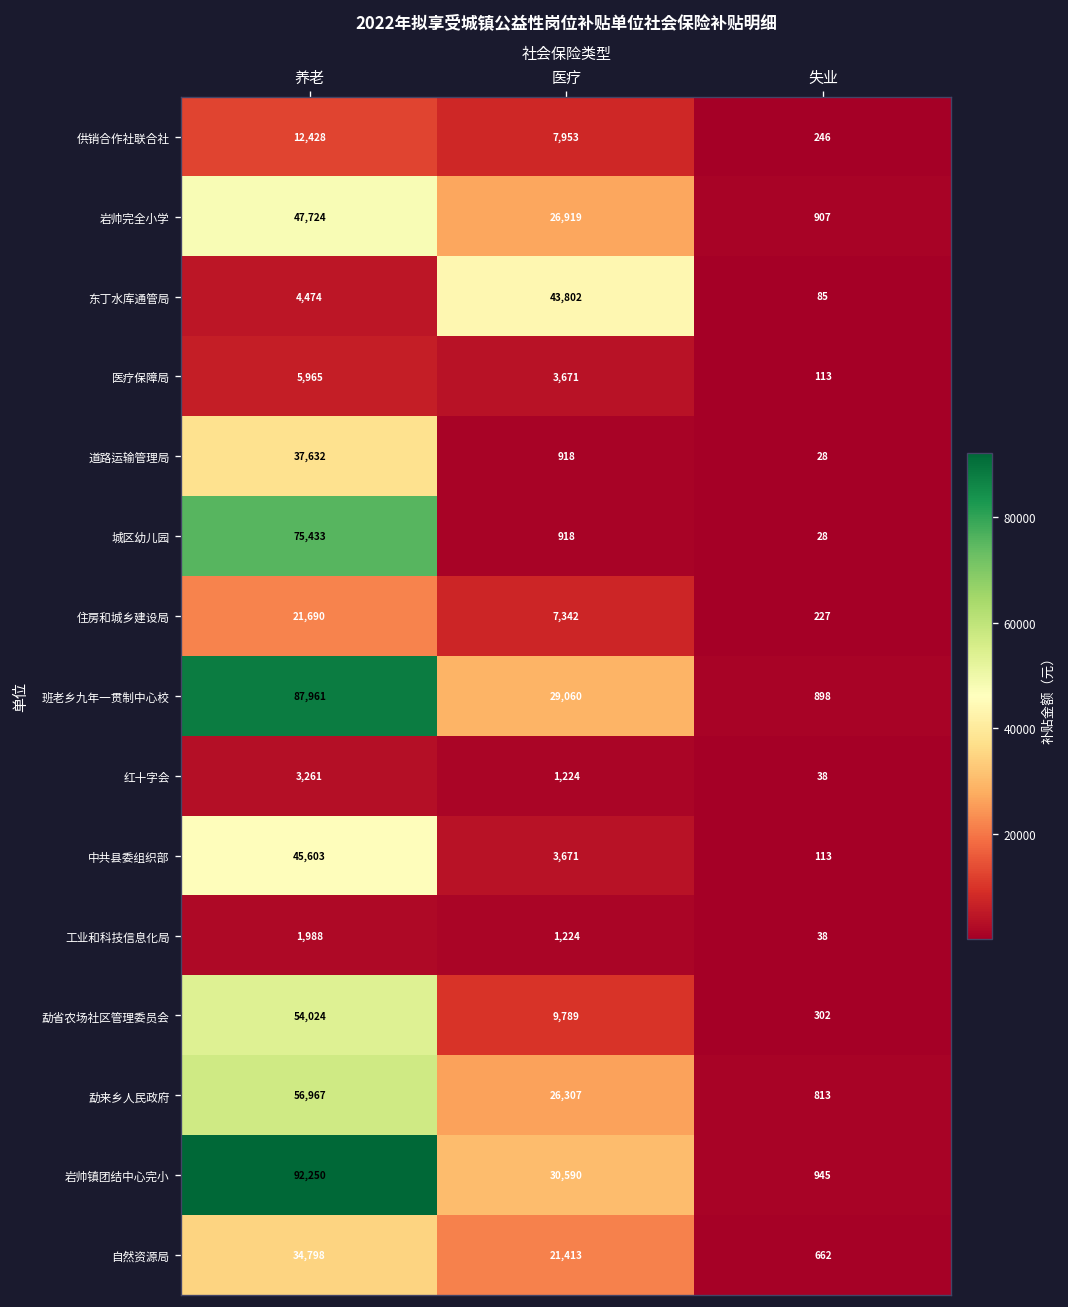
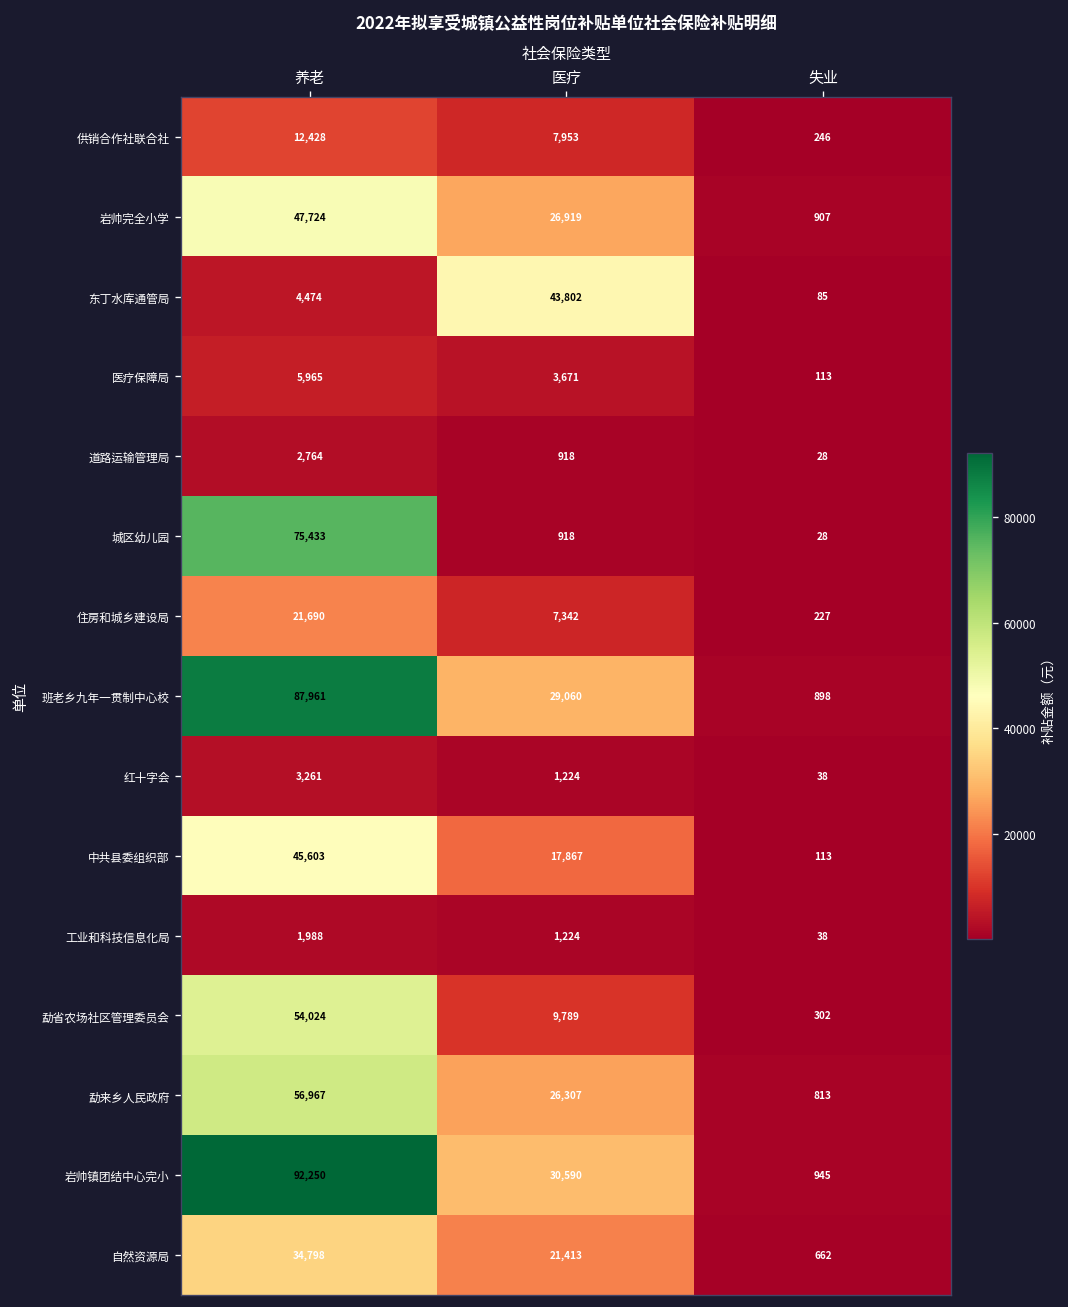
  {
    "供销合作社联合社": {
      "养老": "12,428",
      "医疗": "7,953",
      "失业": "246"
    },
    "岩帅完全小学": {
      "养老": "47,724",
      "医疗": "26,919",
      "失业": "907"
    },
    "东丁水库通管局": {
      "养老": "4,474",
      "医疗": "43,802",
      "失业": "85"
    },
    "医疗保障局": {
      "养老": "5,965",
      "医疗": "3,671",
      "失业": "113"
    },
    "道路运输管理局": {
-     "养老": "37,632",
+     "养老": "2,764",
      "医疗": "918",
      "失业": "28"
    },
    "城区幼儿园": {
      "养老": "75,433",
      "医疗": "918",
      "失业": "28"
    },
    "住房和城乡建设局": {
      "养老": "21,690",
      "医疗": "7,342",
      "失业": "227"
    },
    "班老乡九年一贯制中心校": {
      "养老": "87,961",
      "医疗": "29,060",
      "失业": "898"
    },
    "红十字会": {
      "养老": "3,261",
      "医疗": "1,224",
      "失业": "38"
    },
    "中共县委组织部": {
      "养老": "45,603",
-     "医疗": "3,671",
+     "医疗": "17,867",
      "失业": "113"
    },
    "工业和科技信息化局": {
      "养老": "1,988",
      "医疗": "1,224",
      "失业": "38"
    },
    "勐省农场社区管理委员会": {
      "养老": "54,024",
      "医疗": "9,789",
      "失业": "302"
    },
    "勐来乡人民政府": {
      "养老": "56,967",
      "医疗": "26,307",
      "失业": "813"
    },
    "岩帅镇团结中心完小": {
      "养老": "92,250",
      "医疗": "30,590",
      "失业": "945"
    },
    "自然资源局": {
      "养老": "34,798",
      "医疗": "21,413",
      "失业": "662"
    }
  }
